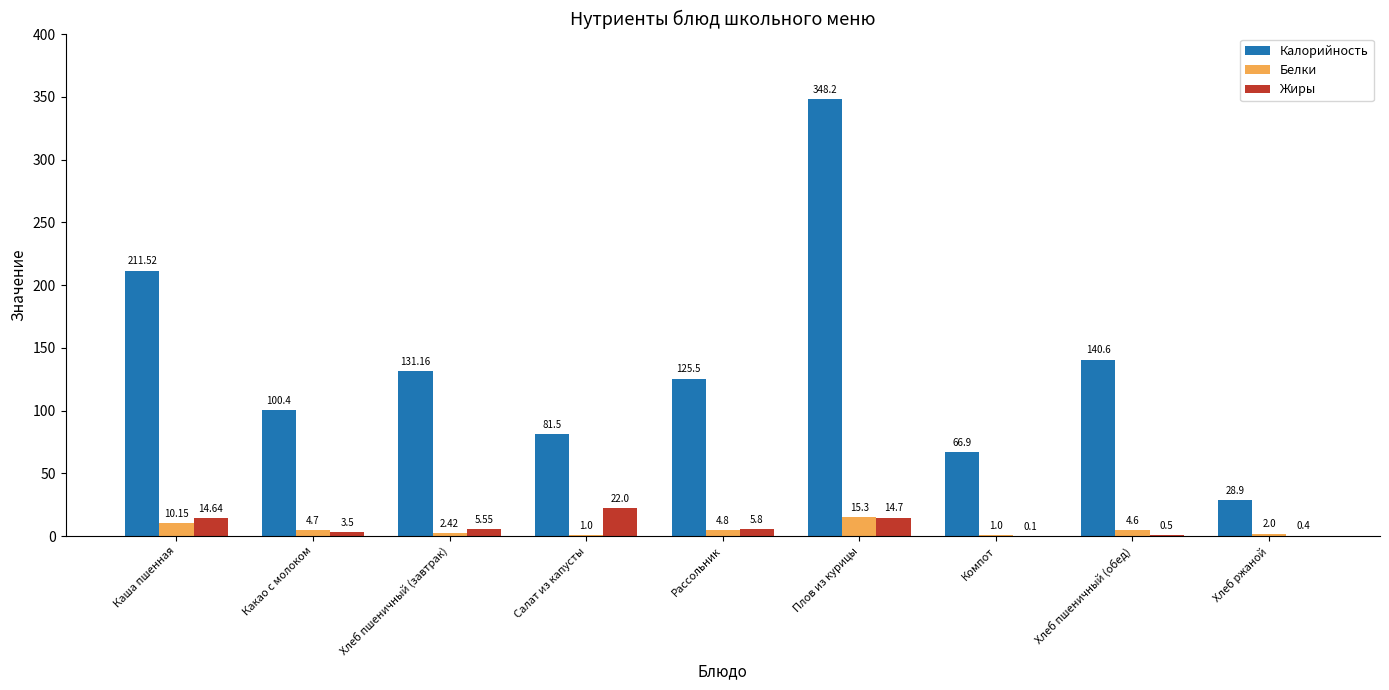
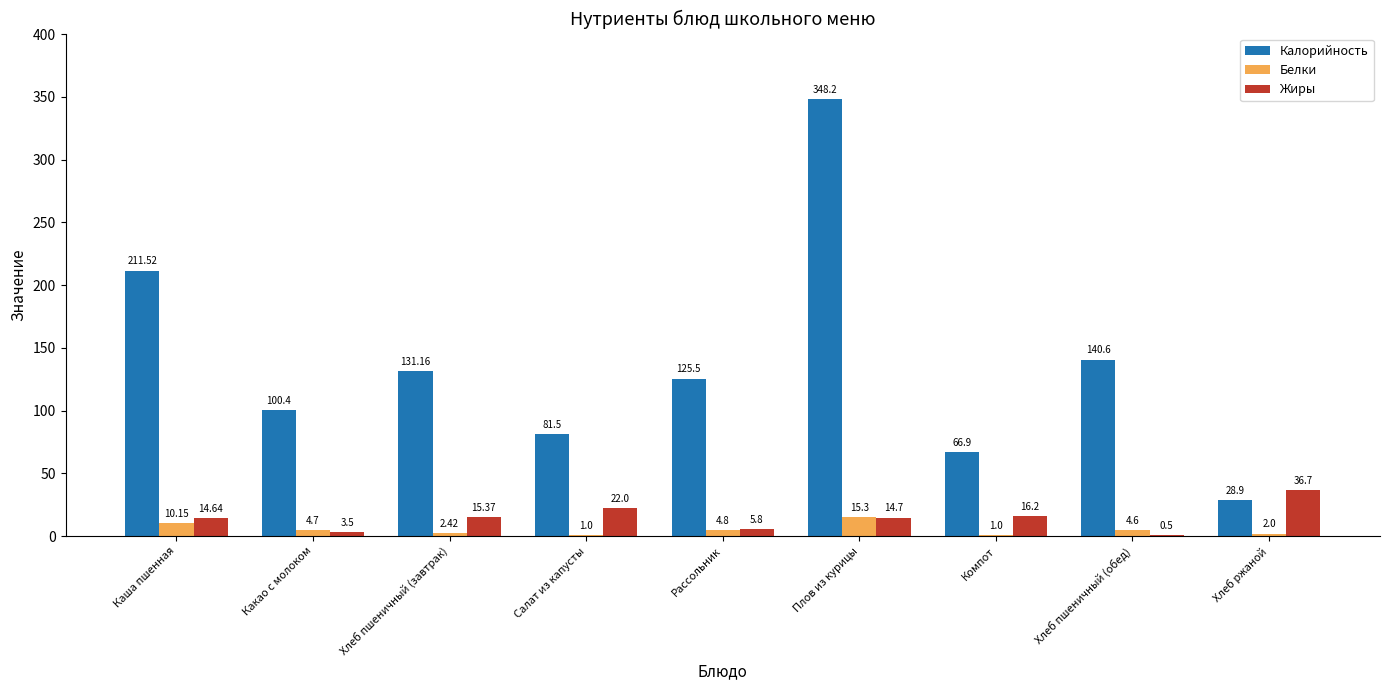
  {
    "Калорийность": {
      "Каша пшенная": 211.52,
      "Какао с молоком": 100.4,
      "Хлеб пшеничный (завтрак)": 131.16,
      "Салат из капусты": 81.5,
      "Рассольник": 125.5,
      "Плов из курицы": 348.2,
      "Компот": 66.9,
      "Хлеб пшеничный (обед)": 140.6,
      "Хлеб ржаной": 28.9
    },
    "Белки": {
      "Каша пшенная": 10.15,
      "Какао с молоком": 4.7,
      "Хлеб пшеничный (завтрак)": 2.42,
      "Салат из капусты": 1.0,
      "Рассольник": 4.8,
      "Плов из курицы": 15.3,
      "Компот": 1.0,
      "Хлеб пшеничный (обед)": 4.6,
      "Хлеб ржаной": 2.0
    },
    "Жиры": {
      "Каша пшенная": 14.64,
      "Какао с молоком": 3.5,
-     "Хлеб пшеничный (завтрак)": 5.55,
+     "Хлеб пшеничный (завтрак)": 15.37,
      "Салат из капусты": 22.0,
      "Рассольник": 5.8,
      "Плов из курицы": 14.7,
-     "Компот": 0.1,
+     "Компот": 16.2,
      "Хлеб пшеничный (обед)": 0.5,
-     "Хлеб ржаной": 0.4
+     "Хлеб ржаной": 36.7
    }
  }
